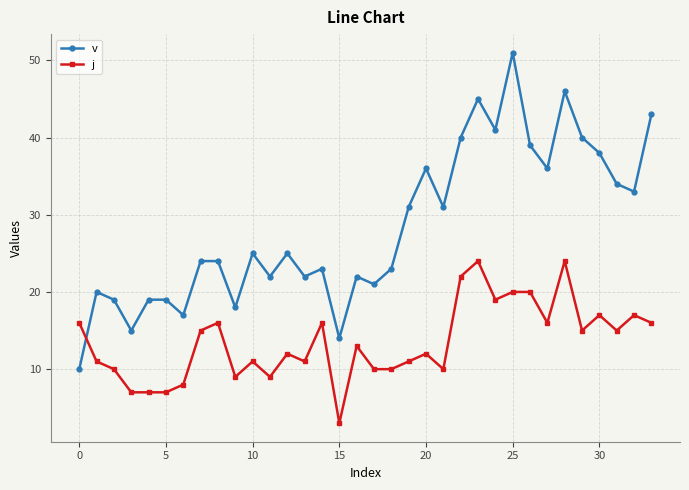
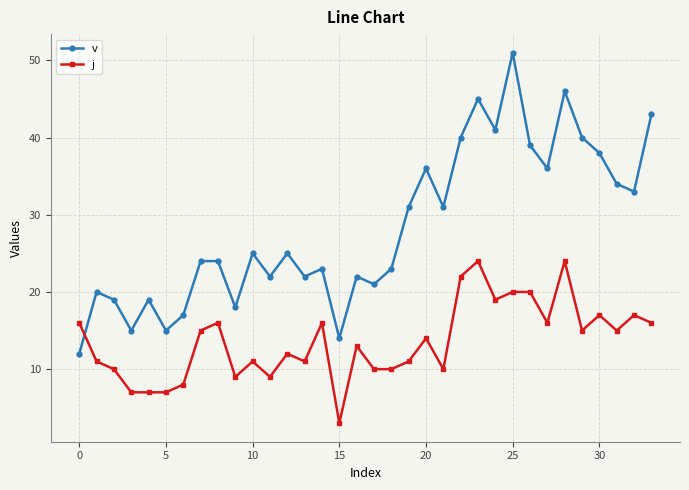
  {
    "v": {
-     "0": 10,
-     "5": 19,
+     "0": 12,
+     "5": 15,
      "10": 25,
      "15": 14,
      "20": 36,
      "25": 51,
      "30": 38
    },
    "j": {
      "0": 16,
      "5": 7,
      "10": 11,
      "15": 3,
-     "20": 12,
+     "20": 14,
      "25": 20,
      "30": 17
    }
  }
